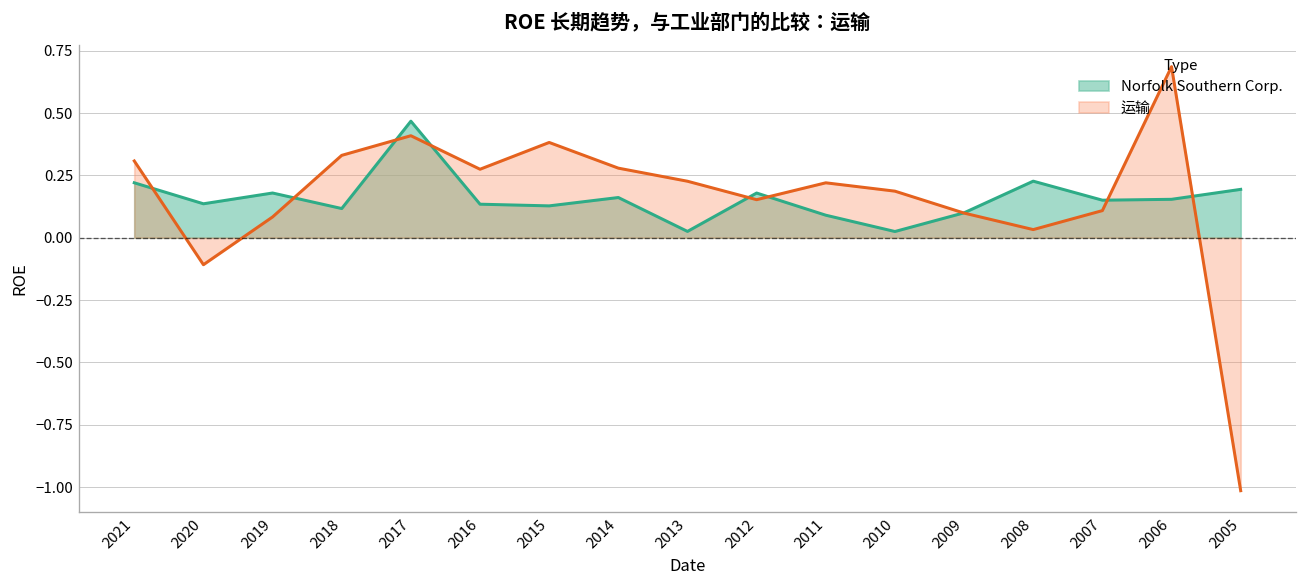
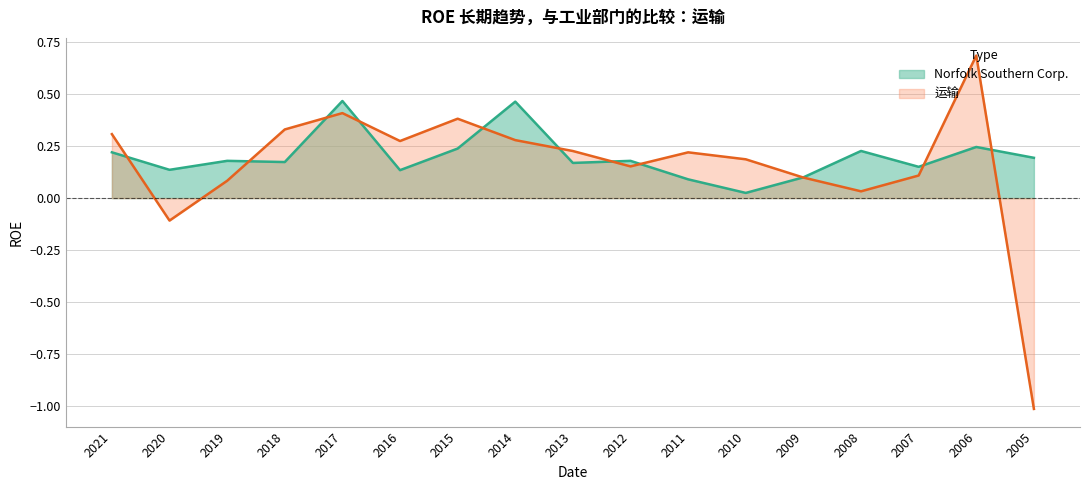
  {
    "Norfolk Southern Corp.": {
      "2021": 0.22,
      "2020": 0.14,
      "2019": 0.18,
-     "2018": 0.12,
+     "2018": 0.17,
      "2017": 0.47,
      "2016": 0.13,
-     "2015": 0.13,
-     "2014": 0.16,
-     "2013": 0.03,
+     "2015": 0.24,
+     "2014": 0.46,
+     "2013": 0.17,
      "2012": 0.18,
      "2011": 0.09,
      "2010": 0.02,
      "2008": 0.23,
      "2007": 0.15,
-     "2006": 0.15,
+     "2006": 0.25,
      "2005": 0.19
    }
  }
